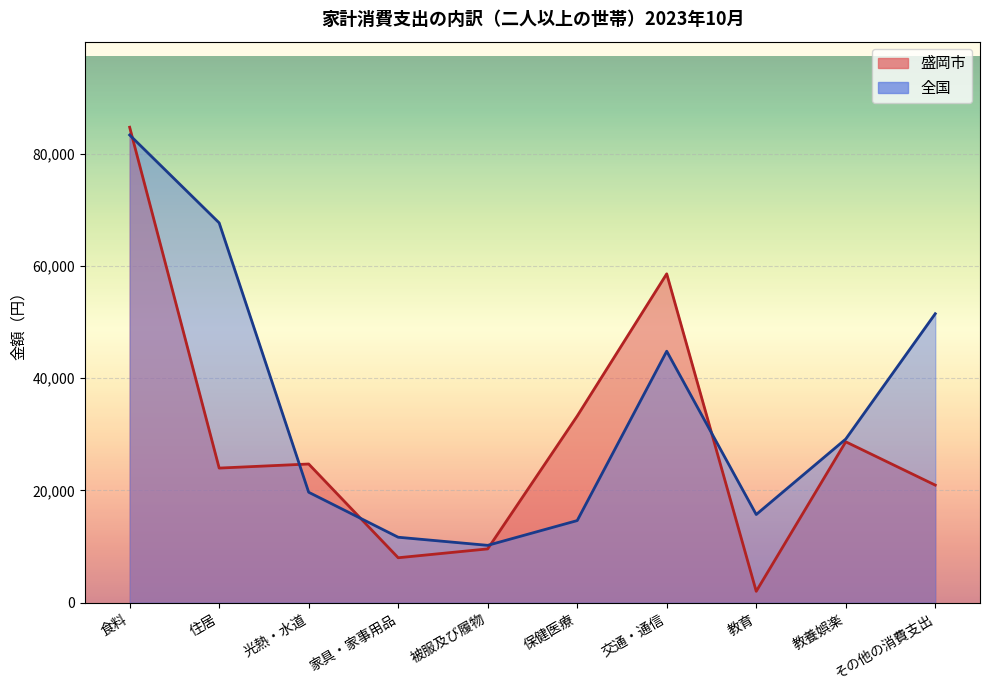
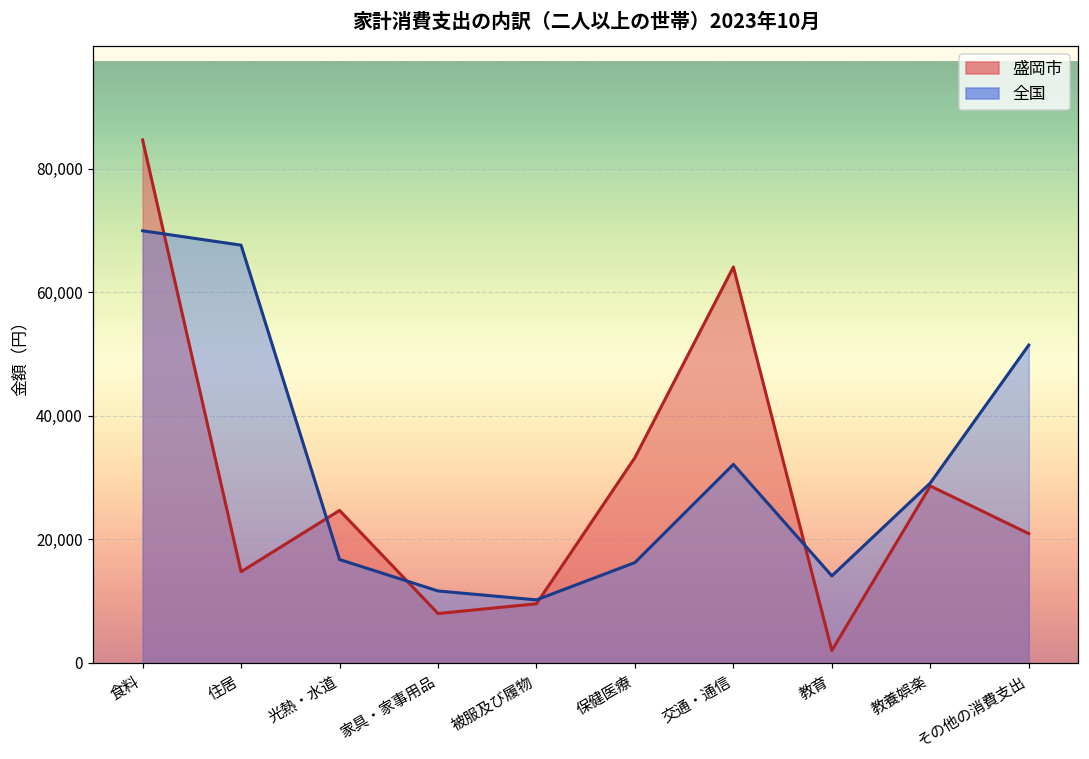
  {
    "盛岡市": {
      "食料": "85,000",
-     "住居": "24,000",
+     "住居": "15,000",
      "光熱・水道": "25,000",
      "家具・家事用品": "8,000",
      "被服及び履物": "10,000",
      "保健医療": "33,000",
-     "交通・通信": "59,000",
+     "交通・通信": "64,000",
      "教育": "2,000",
      "教養娯楽": "29,000",
      "その他の消費支出": "21,000"
    },
    "全国": {
-     "食料": "83,000",
+     "食料": "70,000",
      "住居": "68,000",
-     "光熱・水道": "20,000",
+     "光熱・水道": "17,000",
      "家具・家事用品": "12,000",
      "被服及び履物": "10,000",
-     "保健医療": "15,000",
-     "交通・通信": "45,000",
-     "教育": "16,000",
+     "保健医療": "16,000",
+     "交通・通信": "32,000",
+     "教育": "14,000",
      "教養娯楽": "29,000",
      "その他の消費支出": "51,000"
    }
  }
